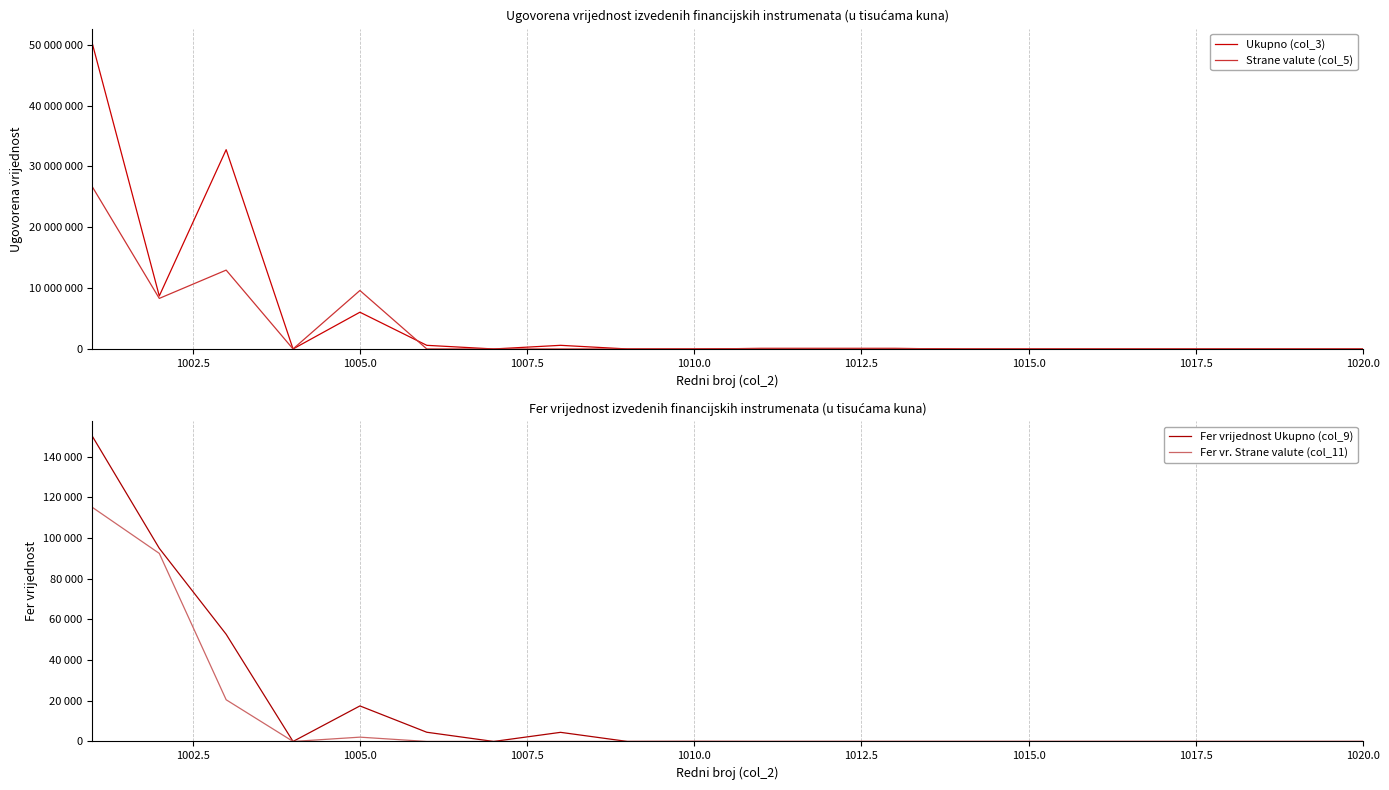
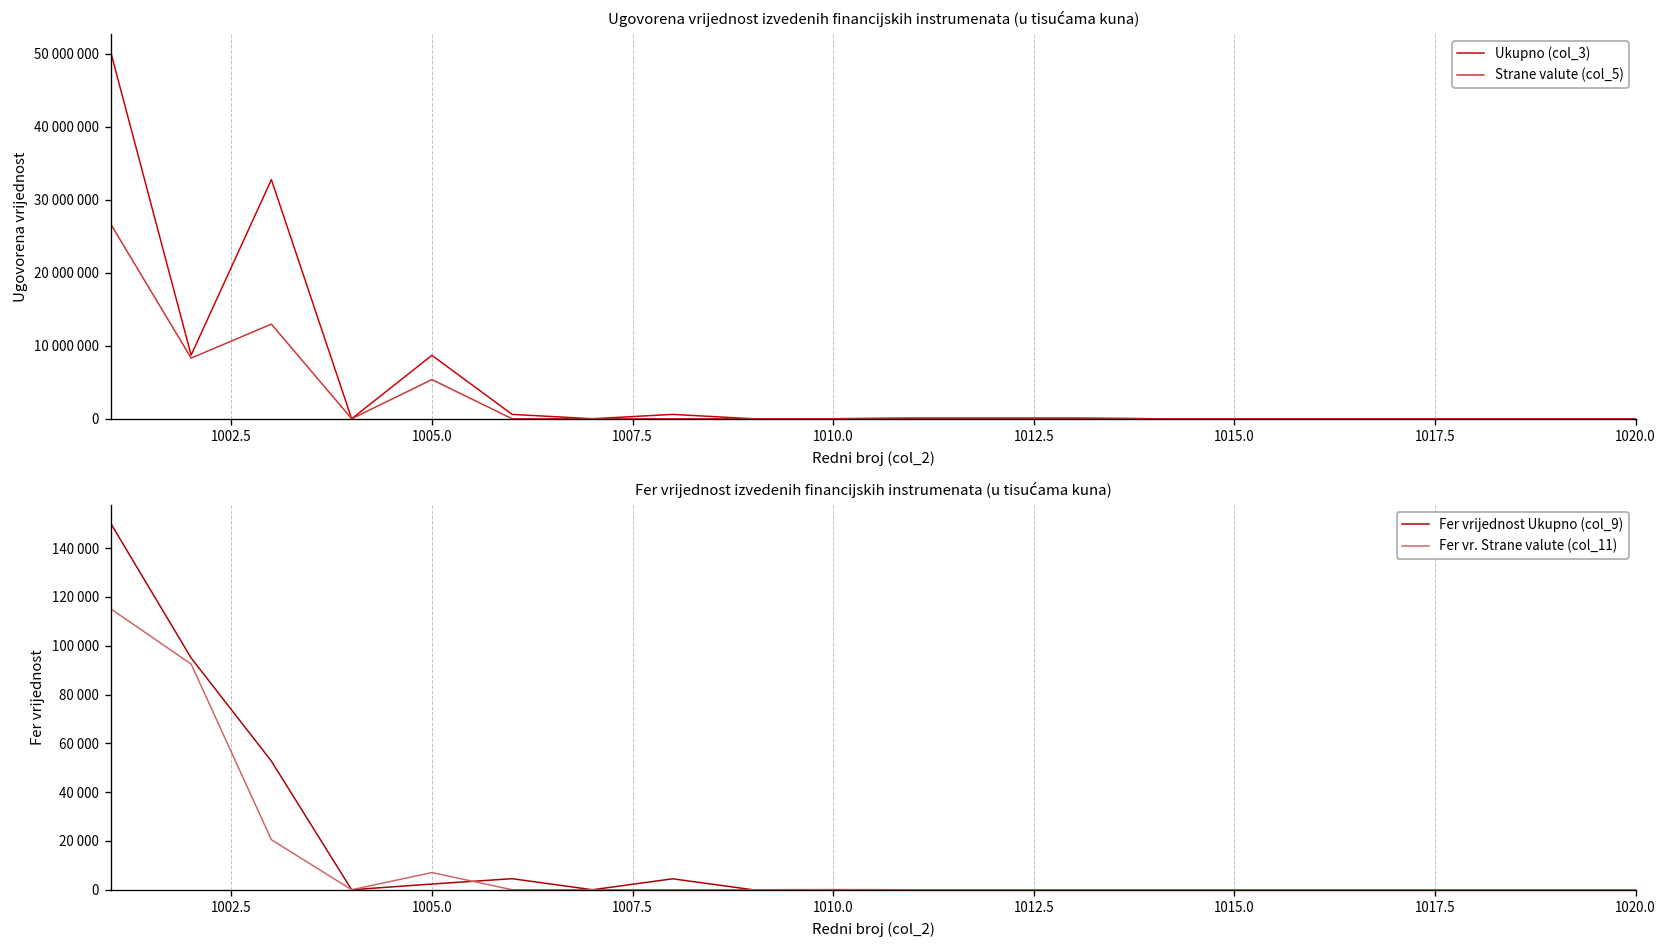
  {
    "Ugovorena vrijednost izvedenih financijskih instrumenata (u tisućama kuna)": {
      "Ukupno (col_3)": {
-       "1005.0": 6000000
+       "1005.0": 9000000
      },
      "Strane valute (col_5)": {
-       "1005.0": 10000000
+       "1005.0": 5000000
      }
    },
    "Fer vrijednost izvedenih financijskih instrumenata (u tisućama kuna)": {
      "Fer vrijednost Ukupno (col_9)": {
-       "1005.0": 17000
+       "1005.0": 2000
      },
      "Fer vr. Strane valute (col_11)": {
-       "1005.0": 2000
+       "1005.0": 7000
      }
    }
  }
